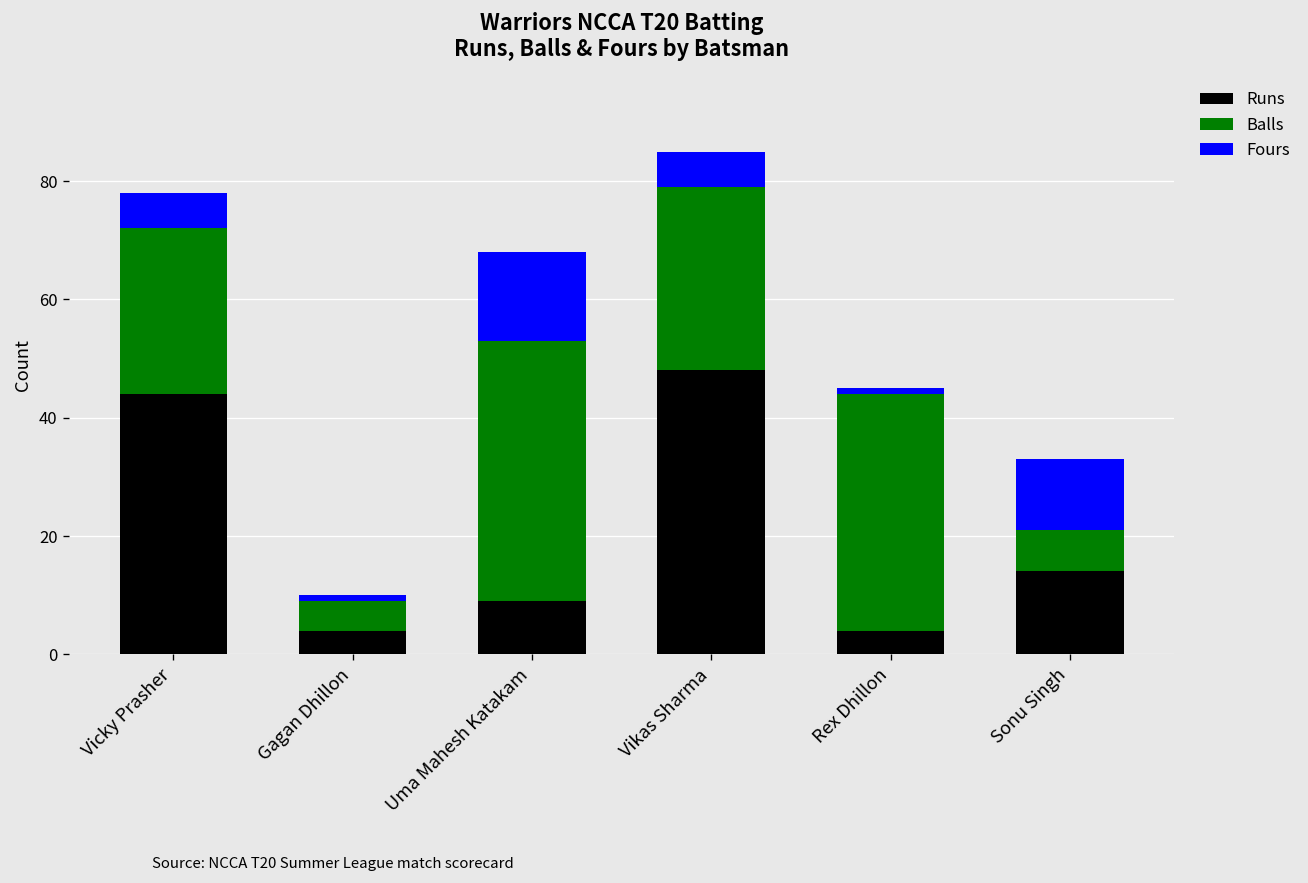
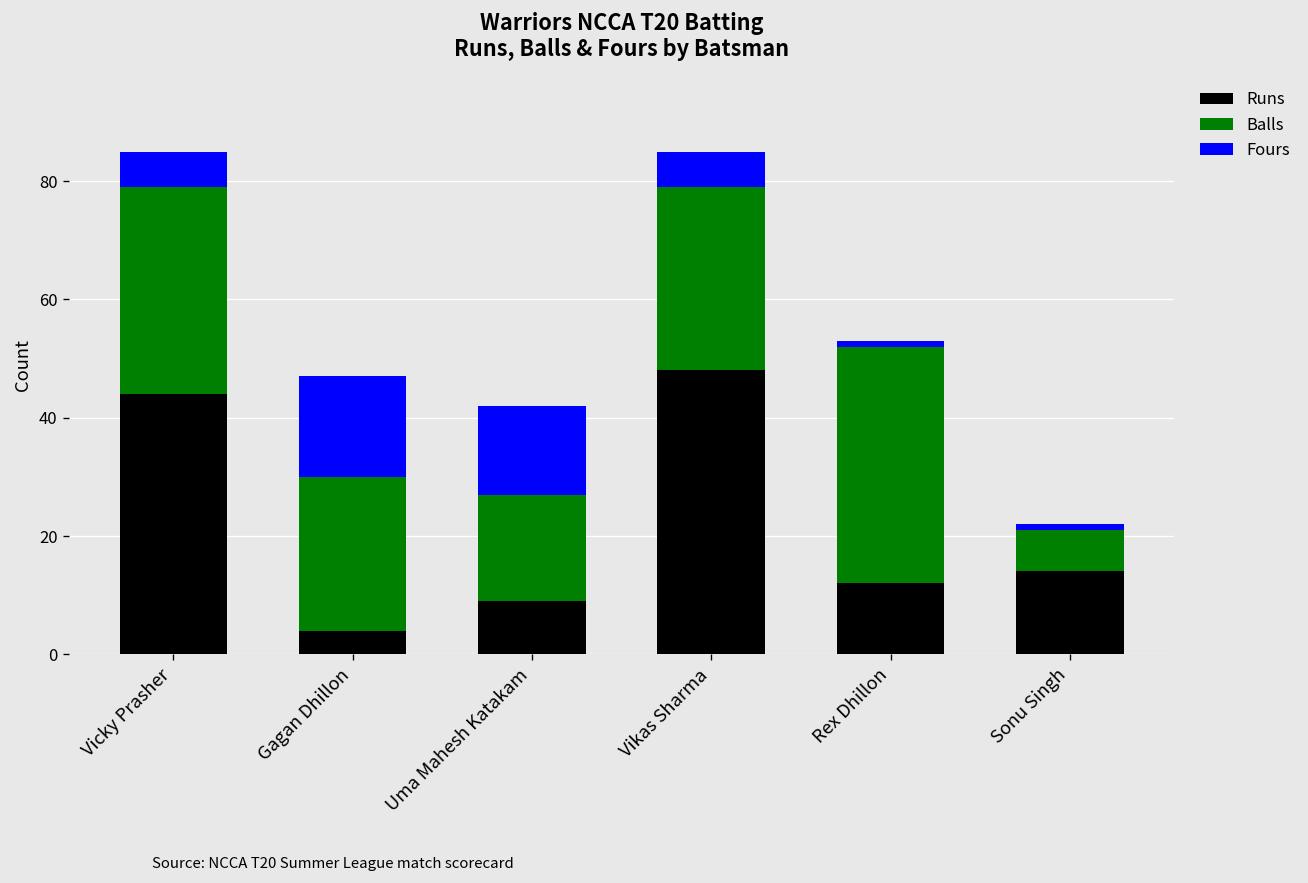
  {
    "Runs": {
      "Vicky Prasher": 44,
      "Gagan Dhillon": 4,
      "Uma Mahesh Katakam": 9,
      "Vikas Sharma": 48,
-     "Rex Dhillon": 4,
+     "Rex Dhillon": 12,
      "Sonu Singh": 14
    },
    "Balls": {
-     "Vicky Prasher": 28,
-     "Gagan Dhillon": 5,
-     "Uma Mahesh Katakam": 44,
+     "Vicky Prasher": 35,
+     "Gagan Dhillon": 26,
+     "Uma Mahesh Katakam": 18,
      "Vikas Sharma": 31,
      "Rex Dhillon": 40,
      "Sonu Singh": 7
    },
    "Fours": {
      "Vicky Prasher": 6,
-     "Gagan Dhillon": 1,
+     "Gagan Dhillon": 17,
      "Uma Mahesh Katakam": 15,
      "Vikas Sharma": 6,
      "Rex Dhillon": 1,
-     "Sonu Singh": 12
+     "Sonu Singh": 1
    }
  }
